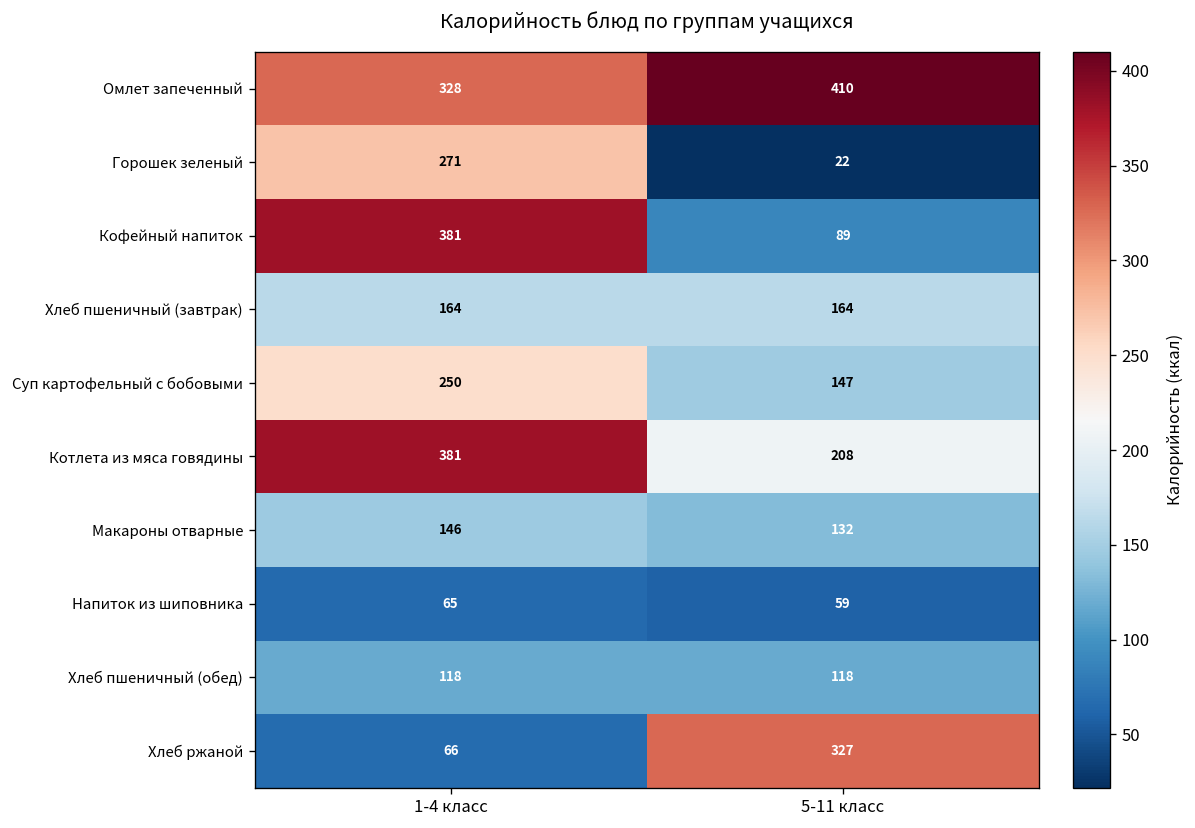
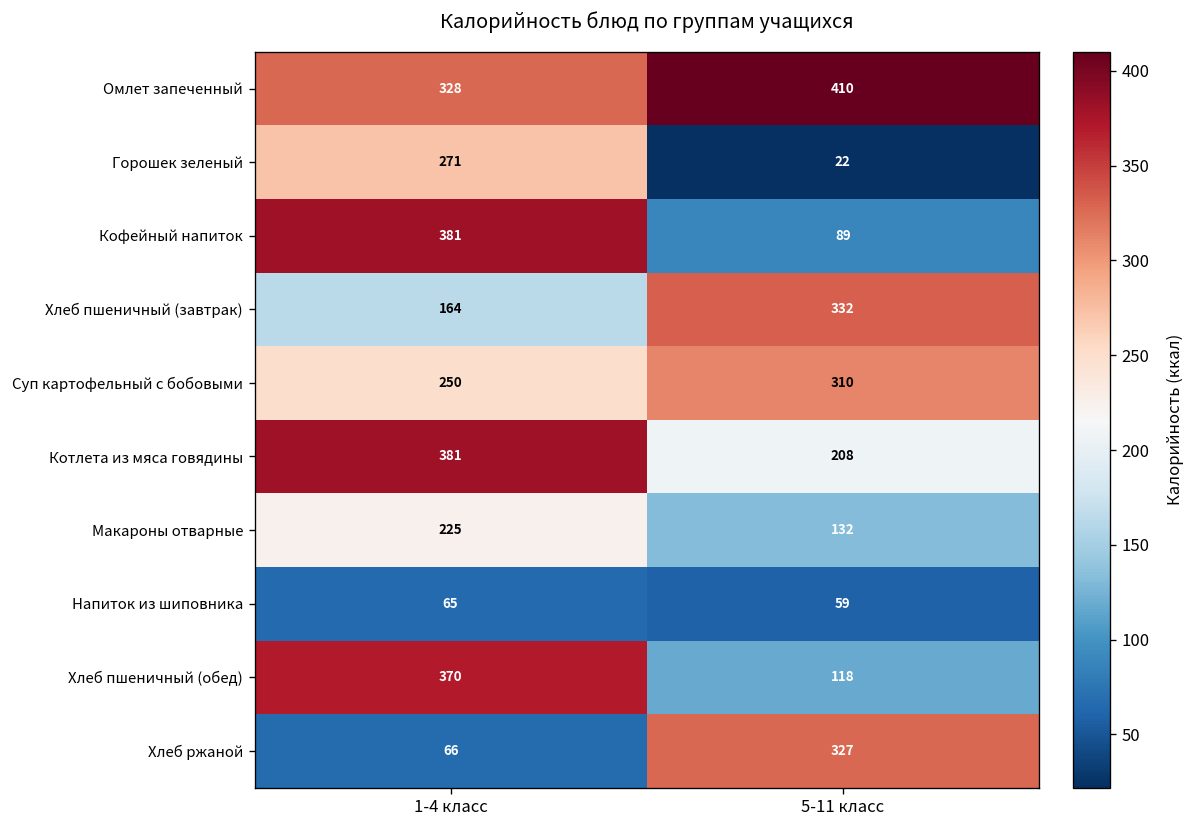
  {
    "Омлет запеченный": {
      "1-4 класс": 328,
      "5-11 класс": 410
    },
    "Горошек зеленый": {
      "1-4 класс": 271,
      "5-11 класс": 22
    },
    "Кофейный напиток": {
      "1-4 класс": 381,
      "5-11 класс": 89
    },
    "Хлеб пшеничный (завтрак)": {
      "1-4 класс": 164,
-     "5-11 класс": 164
+     "5-11 класс": 332
    },
    "Суп картофельный с бобовыми": {
      "1-4 класс": 250,
-     "5-11 класс": 147
+     "5-11 класс": 310
    },
    "Котлета из мяса говядины": {
      "1-4 класс": 381,
      "5-11 класс": 208
    },
    "Макароны отварные": {
-     "1-4 класс": 146,
+     "1-4 класс": 225,
      "5-11 класс": 132
    },
    "Напиток из шиповника": {
      "1-4 класс": 65,
      "5-11 класс": 59
    },
    "Хлеб пшеничный (обед)": {
-     "1-4 класс": 118,
+     "1-4 класс": 370,
      "5-11 класс": 118
    },
    "Хлеб ржаной": {
      "1-4 класс": 66,
      "5-11 класс": 327
    }
  }
